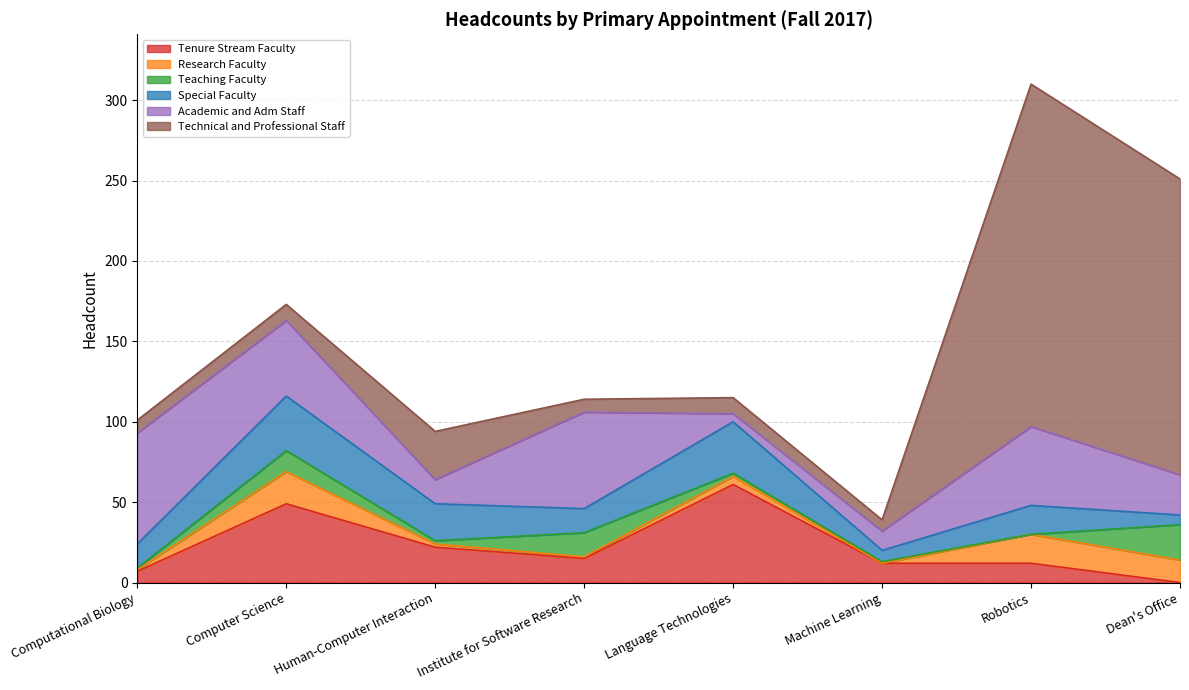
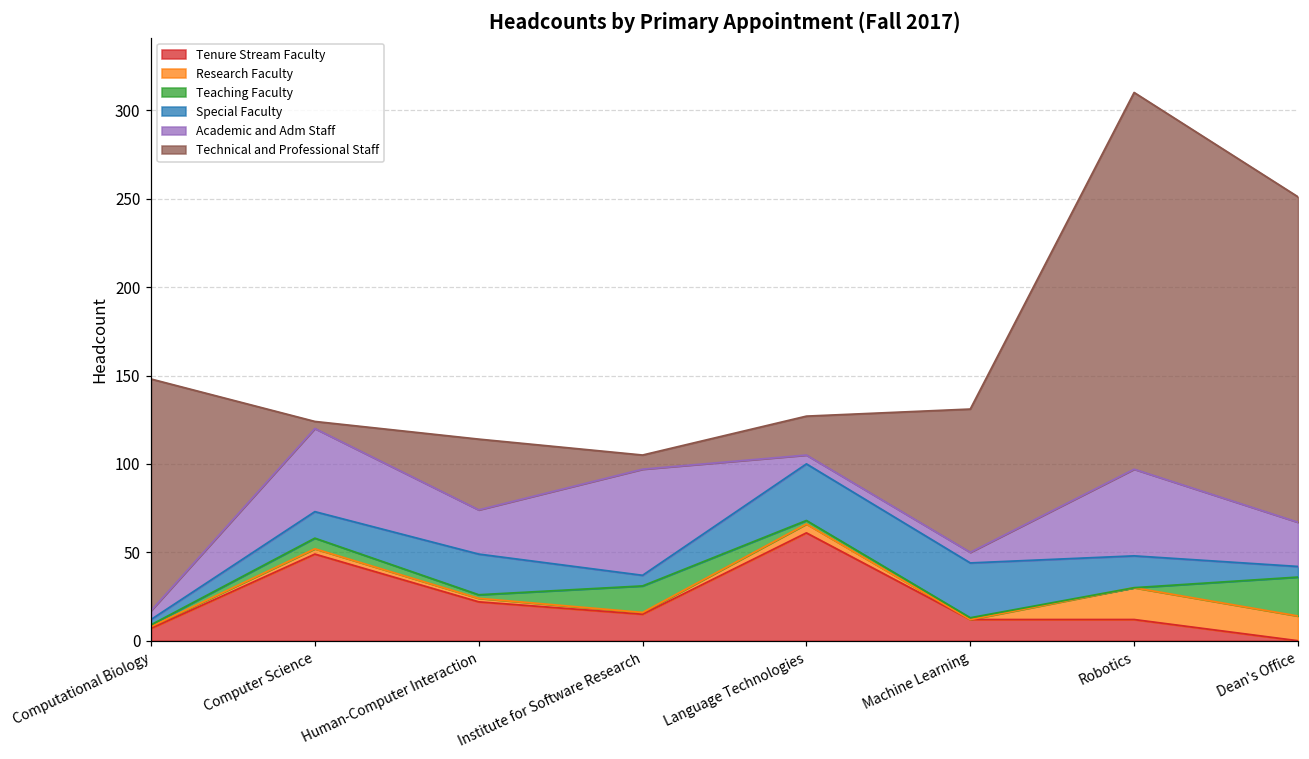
  {
    "Tenure Stream Faculty": {
      "Computer Science": 49,
      "Human-Computer Interaction": 22,
      "Language Technologies": 61,
      "Robotics": 12,
      "Dean's Office": 0
    },
    "Research Faculty": {
-     "Computer Science": 20,
+     "Computer Science": 3,
      "Human-Computer Interaction": 2,
      "Language Technologies": 5,
      "Dean's Office": 14
    },
    "Teaching Faculty": {
-     "Computer Science": 13,
+     "Computer Science": 6,
      "Human-Computer Interaction": 2,
      "Institute for Software Research": 15,
      "Language Technologies": 2,
      "Dean's Office": 22
    },
    "Special Faculty": {
-     "Computational Biology": 15,
-     "Computer Science": 34,
+     "Computational Biology": 3,
+     "Computer Science": 15,
      "Human-Computer Interaction": 23,
-     "Institute for Software Research": 15,
+     "Institute for Software Research": 6,
      "Language Technologies": 32,
-     "Machine Learning": 7,
+     "Machine Learning": 31,
      "Robotics": 18,
      "Dean's Office": 6
    },
    "Academic and Adm Staff": {
-     "Computational Biology": 69,
+     "Computational Biology": 5,
      "Computer Science": 47,
-     "Human-Computer Interaction": 15,
+     "Human-Computer Interaction": 25,
      "Institute for Software Research": 60,
      "Language Technologies": 5,
-     "Machine Learning": 12,
+     "Machine Learning": 6,
      "Robotics": 49,
      "Dean's Office": 25
    },
    "Technical and Professional Staff": {
-     "Computational Biology": 8,
-     "Computer Science": 10,
-     "Human-Computer Interaction": 30,
+     "Computational Biology": 131,
+     "Computer Science": 4,
+     "Human-Computer Interaction": 40,
      "Institute for Software Research": 8,
-     "Language Technologies": 10,
-     "Machine Learning": 7,
+     "Language Technologies": 22,
+     "Machine Learning": 81,
      "Robotics": 213,
      "Dean's Office": 184
    }
  }
